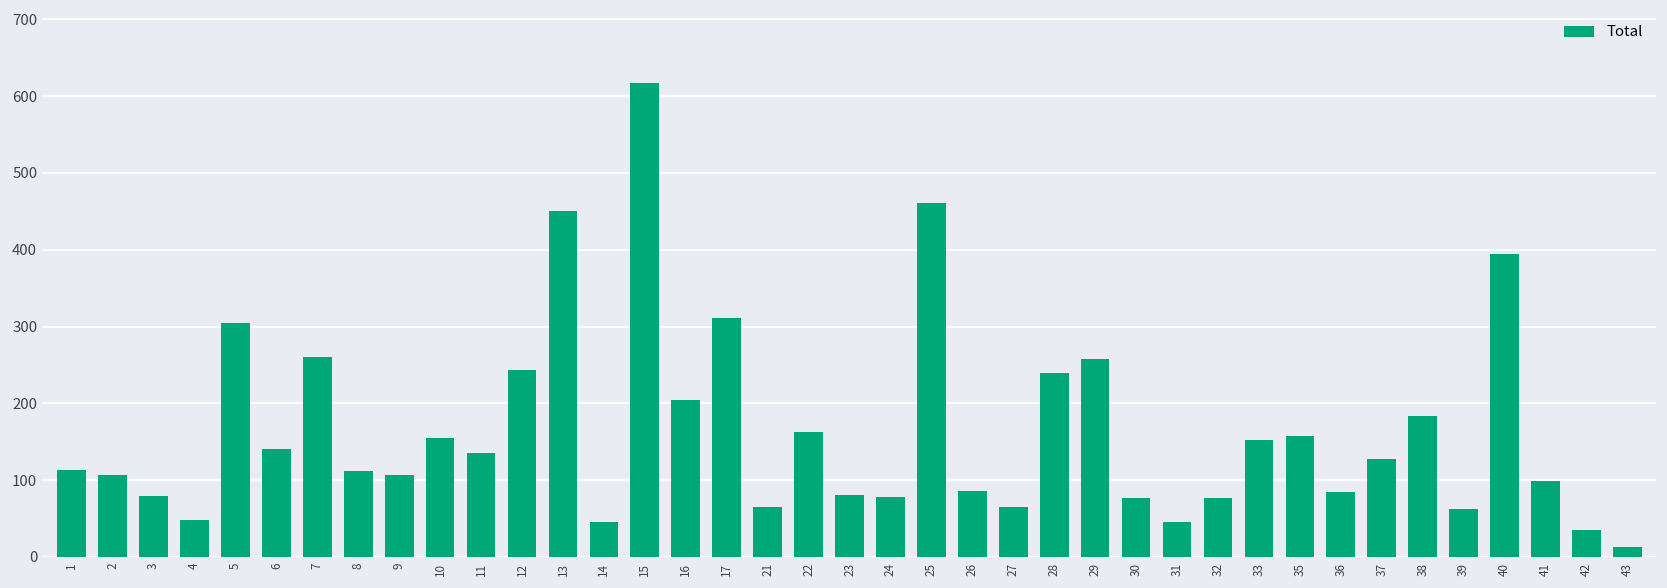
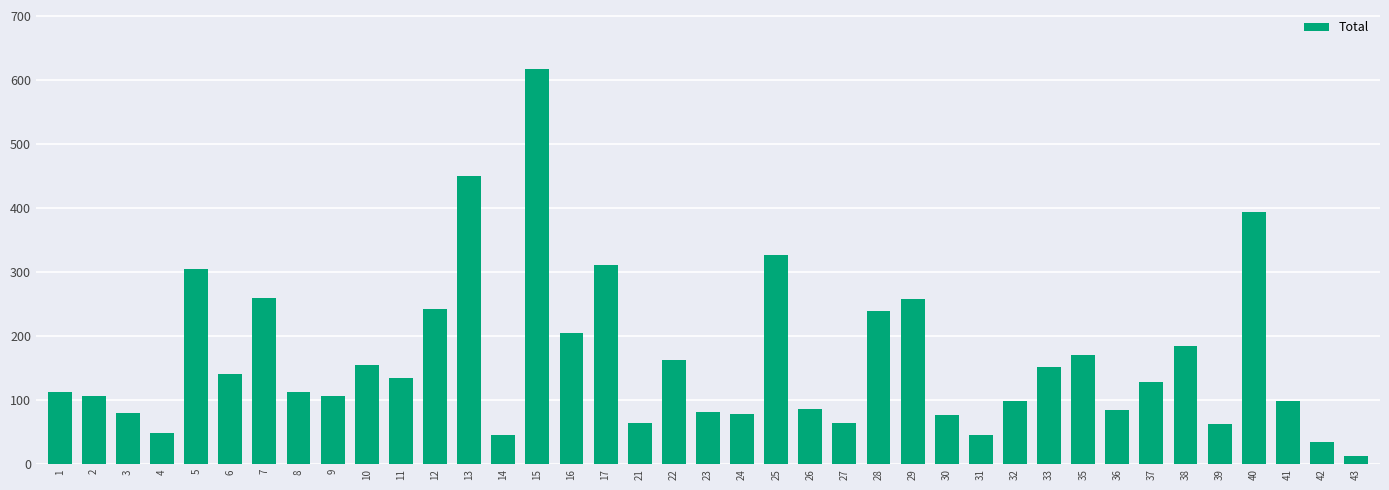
  {
    "1": 110,
    "2": 110,
    "3": 80,
    "4": 50,
    "5": 310,
    "6": 140,
    "7": 260,
    "8": 110,
    "9": 110,
    "10": 160,
    "11": 140,
    "12": 240,
    "13": 450,
    "14": 50,
    "15": 620,
    "16": 210,
    "17": 310,
    "21": 70,
    "22": 160,
    "23": 80,
    "24": 80,
-   "25": 460,
+   "25": 330,
    "26": 90,
    "27": 70,
    "28": 240,
    "29": 260,
    "30": 80,
    "31": 50,
-   "32": 80,
+   "32": 100,
    "33": 150,
-   "35": 160,
+   "35": 170,
    "36": 90,
    "37": 130,
    "38": 180,
    "39": 60,
    "40": 390,
    "41": 100,
    "42": 40,
    "43": 10
  }
